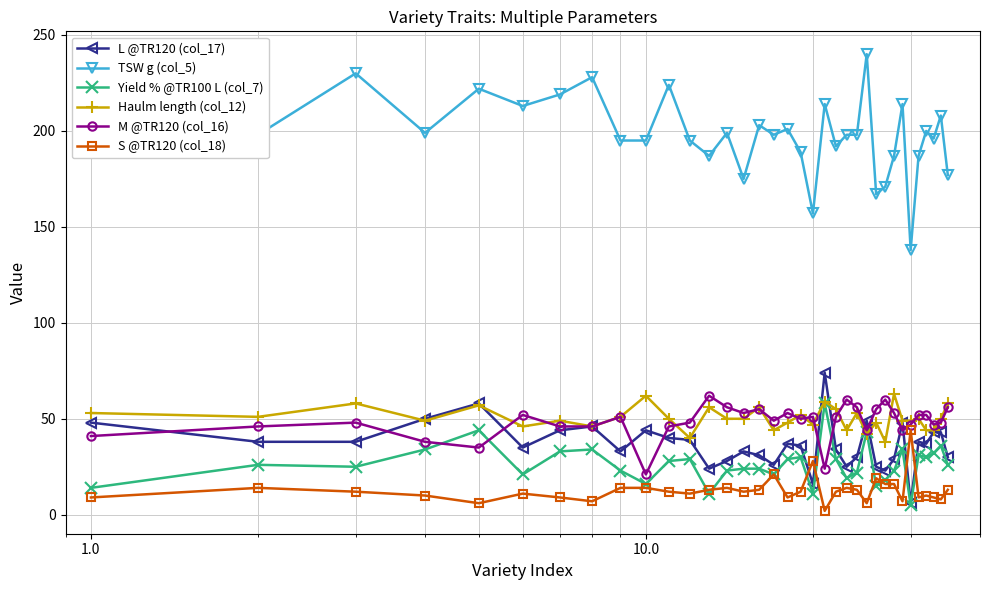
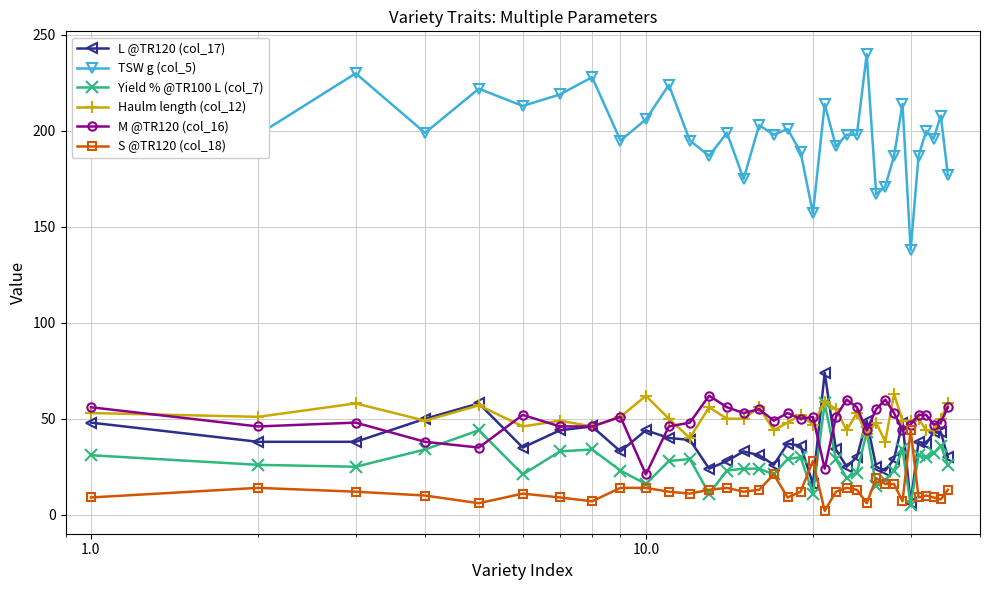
  {
    "L @TR120 (col_17)": {
      "1.0": 48,
      "10.0": 44
    },
    "TSW g (col_5)": {
-     "10.0": 195
+     "10.0": 206
    },
    "Yield % @TR100 L (col_7)": {
-     "1.0": 14,
+     "1.0": 31,
      "10.0": 16
    },
    "Haulm length (col_12)": {
      "1.0": 53,
      "10.0": 62
    },
    "M @TR120 (col_16)": {
-     "1.0": 41,
+     "1.0": 56,
      "10.0": 21
    },
    "S @TR120 (col_18)": {
      "1.0": 9,
      "10.0": 14
    }
  }
